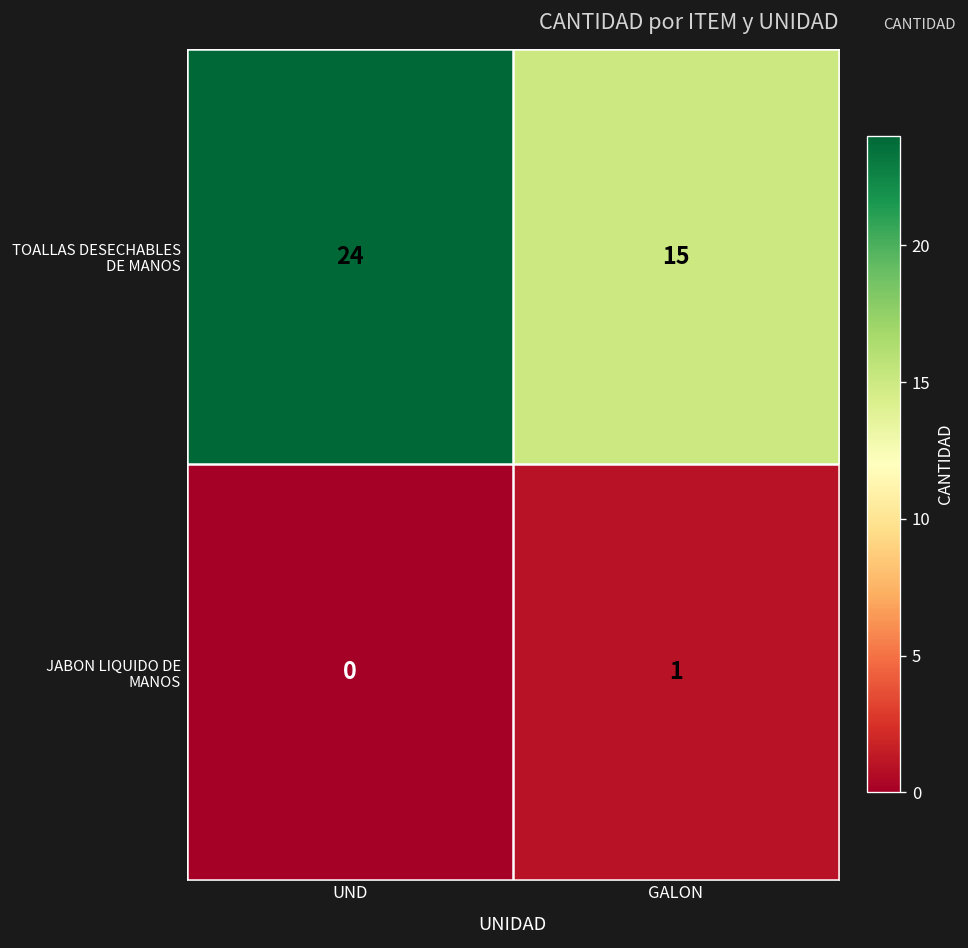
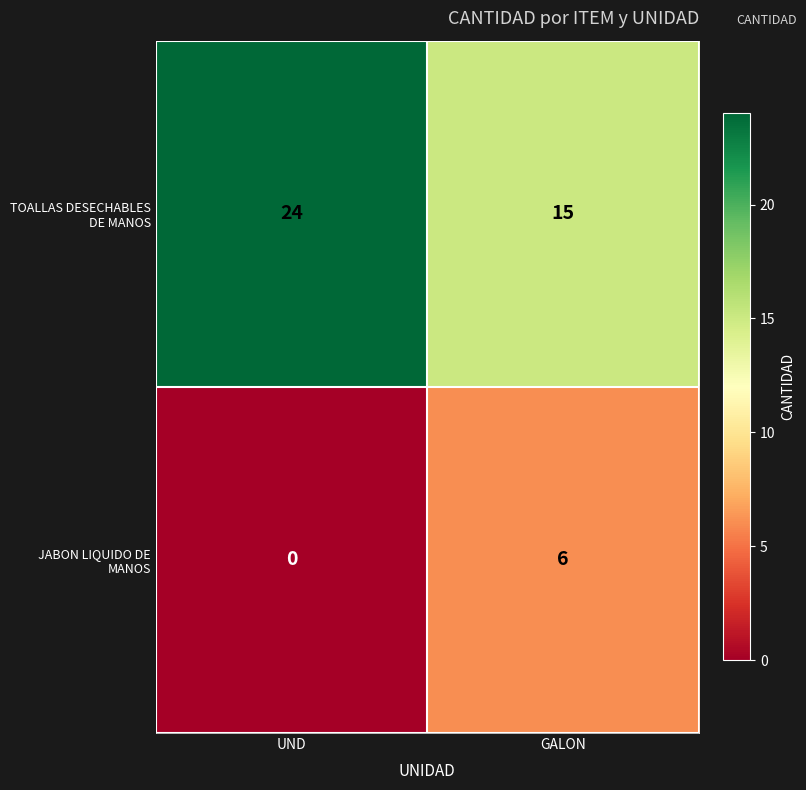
  {
    "TOALLAS DESECHABLES DE MANOS": {
      "UND": 24,
      "GALON": 15
    },
    "JABON LIQUIDO DE MANOS": {
      "UND": 0,
-     "GALON": 1
+     "GALON": 6
    }
  }
